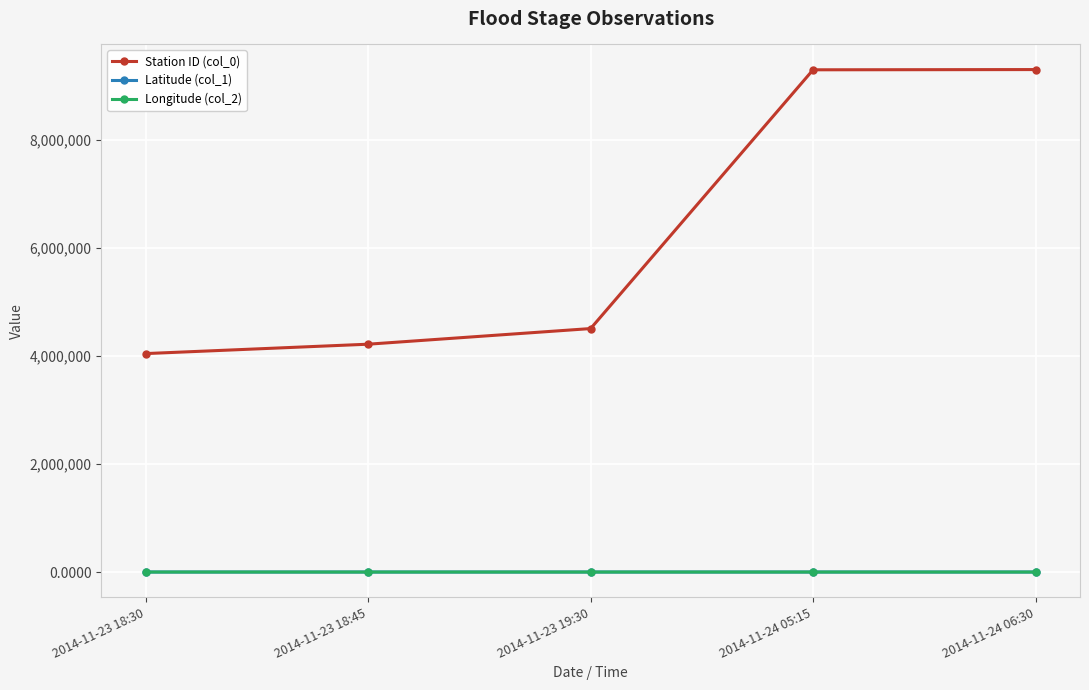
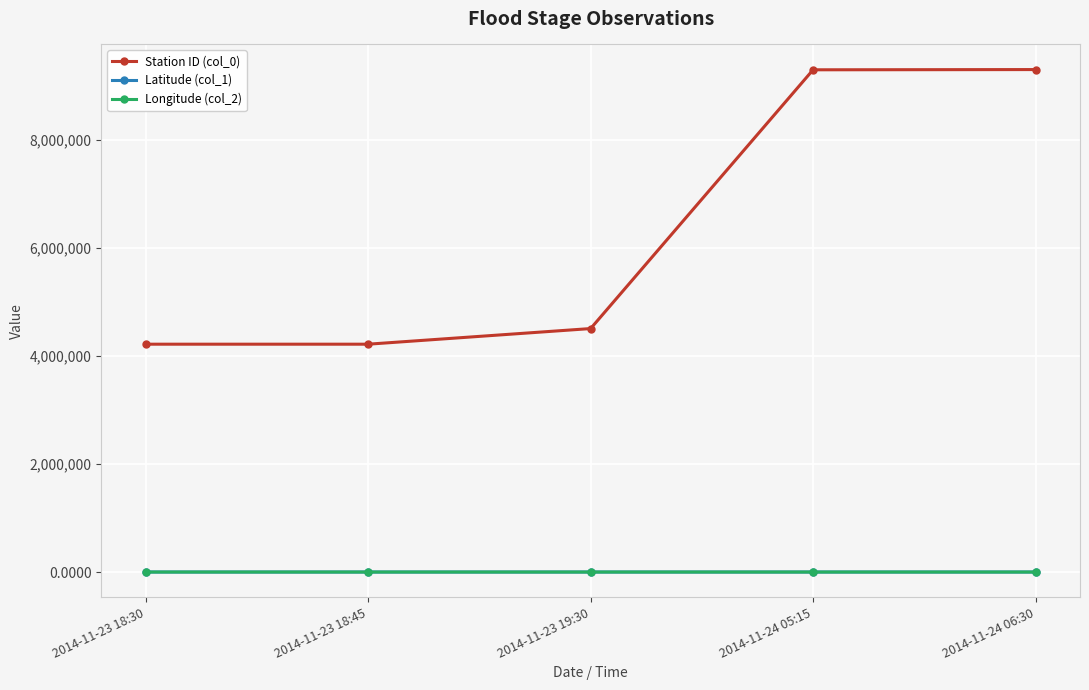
  {
    "Station ID (col_0)": {
-     "2014-11-23 18:30": "4,000,000",
+     "2014-11-23 18:30": "4,200,000",
      "2014-11-23 18:45": "4,200,000",
      "2014-11-23 19:30": "4,500,000",
      "2014-11-24 05:15": "9,300,000",
      "2014-11-24 06:30": "9,300,000"
    },
    "Longitude (col_2)": {
      "2014-11-23 18:30": "0",
      "2014-11-23 18:45": "0",
      "2014-11-23 19:30": "0",
      "2014-11-24 05:15": "0",
      "2014-11-24 06:30": "0"
    }
  }
